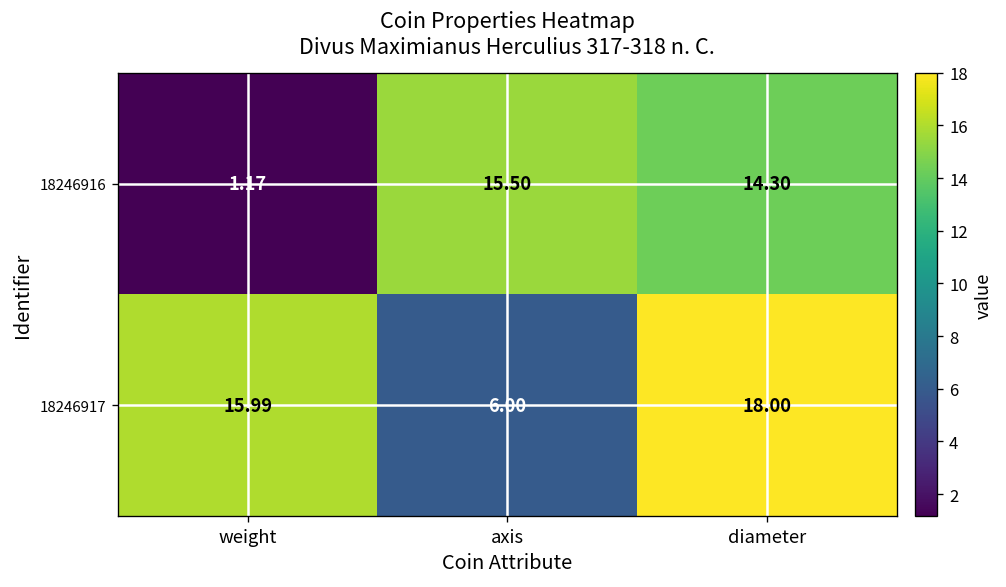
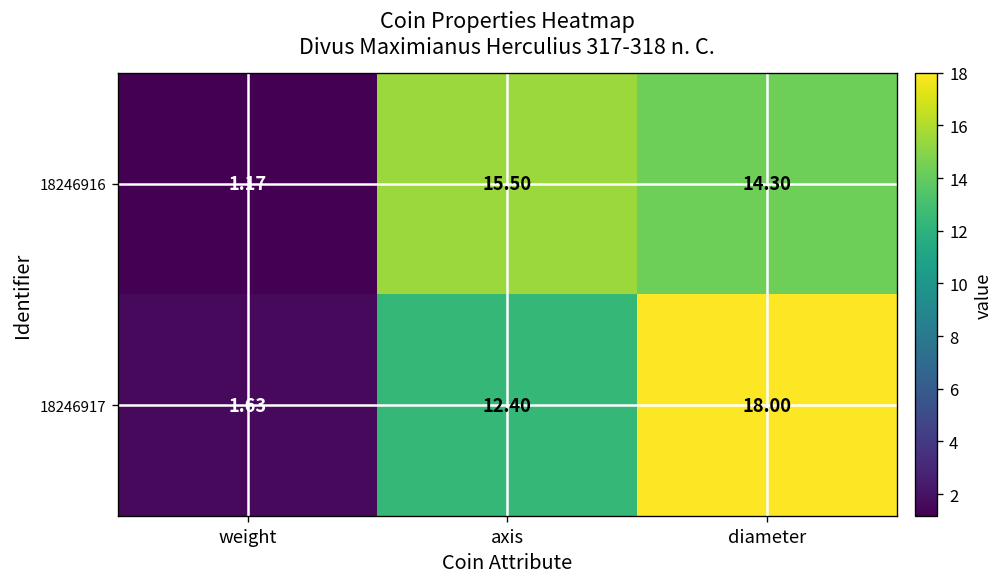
  {
    "18246916": {
      "weight": 1.17,
      "axis": 15.50,
      "diameter": 14.30
    },
    "18246917": {
-     "weight": 15.99,
-     "axis": 6.00,
+     "weight": 1.63,
+     "axis": 12.40,
      "diameter": 18.00
    }
  }
